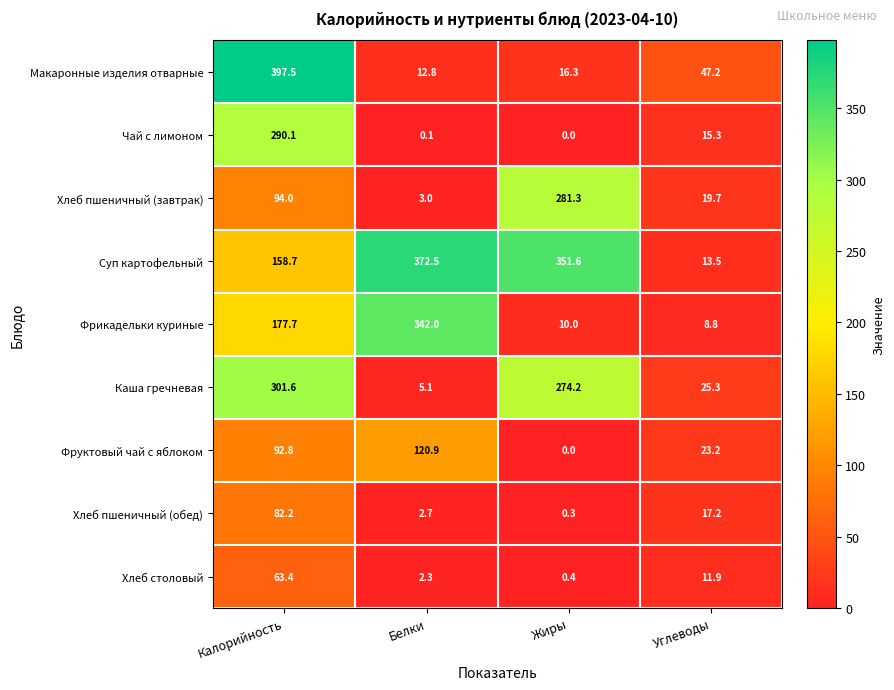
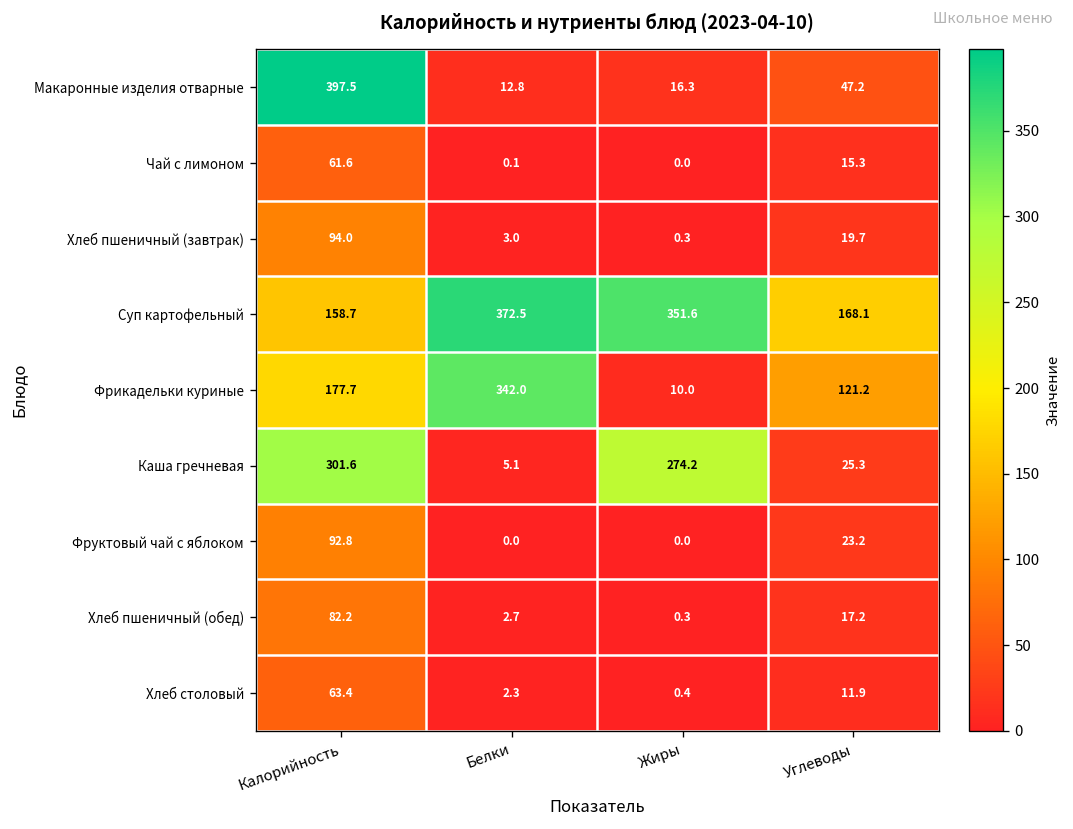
  {
    "Макаронные изделия отварные": {
      "Калорийность": 397.5,
      "Белки": 12.8,
      "Жиры": 16.3,
      "Углеводы": 47.2
    },
    "Чай с лимоном": {
-     "Калорийность": 290.1,
+     "Калорийность": 61.6,
      "Белки": 0.1,
      "Жиры": 0.0,
      "Углеводы": 15.3
    },
    "Хлеб пшеничный (завтрак)": {
      "Калорийность": 94.0,
      "Белки": 3.0,
-     "Жиры": 281.3,
+     "Жиры": 0.3,
      "Углеводы": 19.7
    },
    "Суп картофельный": {
      "Калорийность": 158.7,
      "Белки": 372.5,
      "Жиры": 351.6,
-     "Углеводы": 13.5
+     "Углеводы": 168.1
    },
    "Фрикадельки куриные": {
      "Калорийность": 177.7,
      "Белки": 342.0,
      "Жиры": 10.0,
-     "Углеводы": 8.8
+     "Углеводы": 121.2
    },
    "Каша гречневая": {
      "Калорийность": 301.6,
      "Белки": 5.1,
      "Жиры": 274.2,
      "Углеводы": 25.3
    },
    "Фруктовый чай с яблоком": {
      "Калорийность": 92.8,
-     "Белки": 120.9,
+     "Белки": 0.0,
      "Жиры": 0.0,
      "Углеводы": 23.2
    },
    "Хлеб пшеничный (обед)": {
      "Калорийность": 82.2,
      "Белки": 2.7,
      "Жиры": 0.3,
      "Углеводы": 17.2
    },
    "Хлеб столовый": {
      "Калорийность": 63.4,
      "Белки": 2.3,
      "Жиры": 0.4,
      "Углеводы": 11.9
    }
  }
